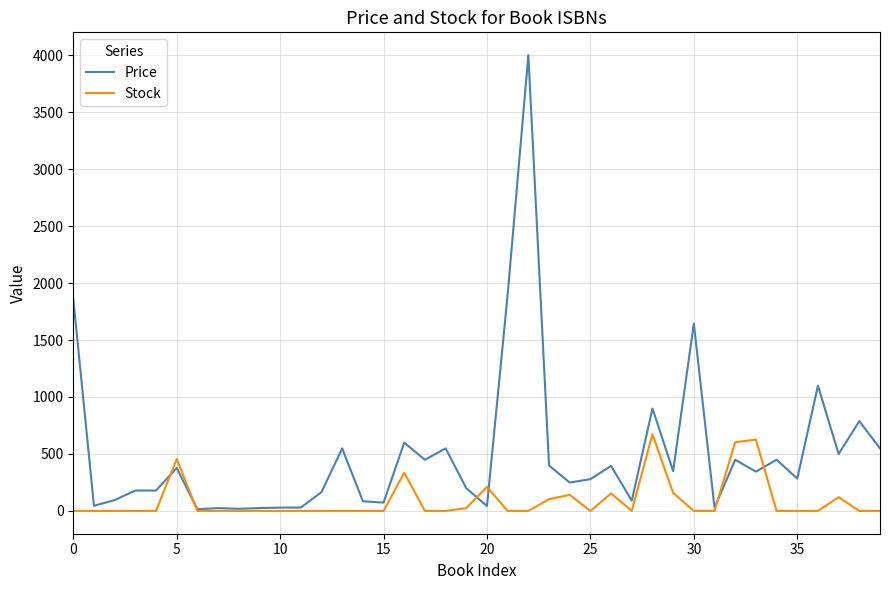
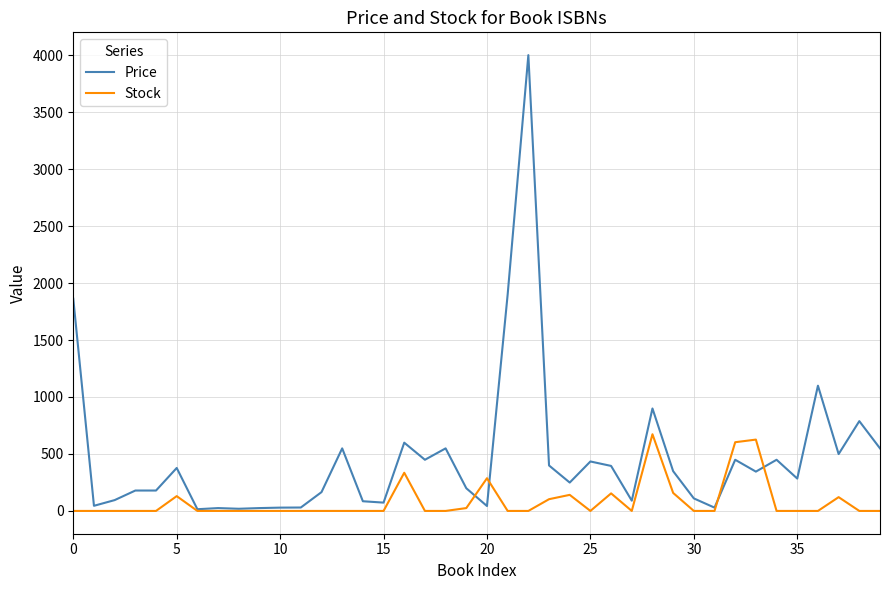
  {
    "Price": {
      "0": 1860,
      "5": 380,
      "10": 30,
      "15": 70,
      "20": 40,
-     "25": 280,
-     "30": 1640,
+     "25": 430,
+     "30": 110,
      "35": 280
    },
    "Stock": {
      "0": 0,
-     "5": 460,
+     "5": 130,
      "10": 0,
      "15": 0,
-     "20": 210,
+     "20": 290,
      "25": 0,
      "30": 0,
      "35": 0
    }
  }
